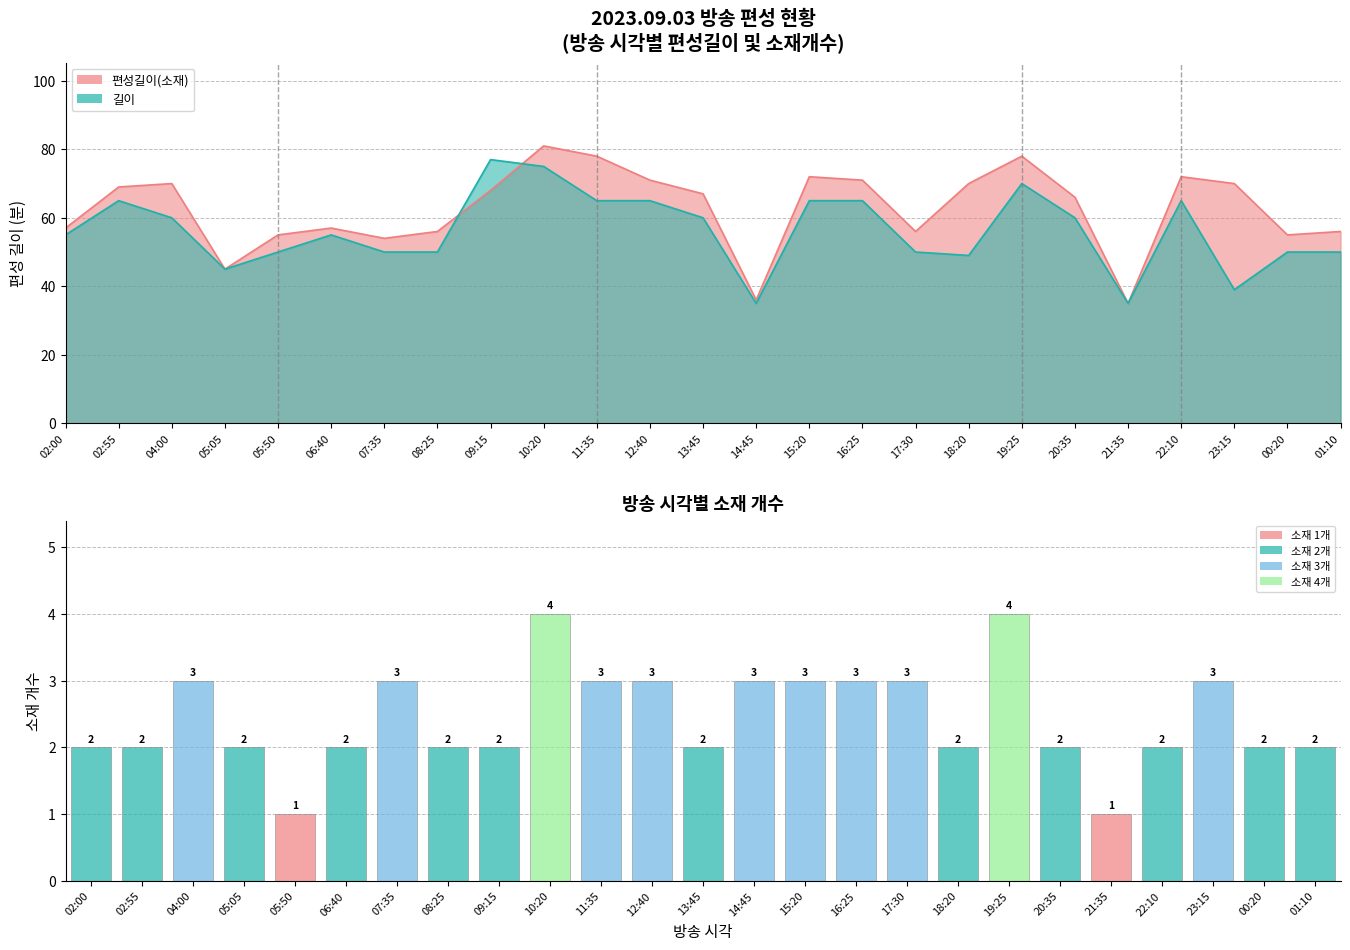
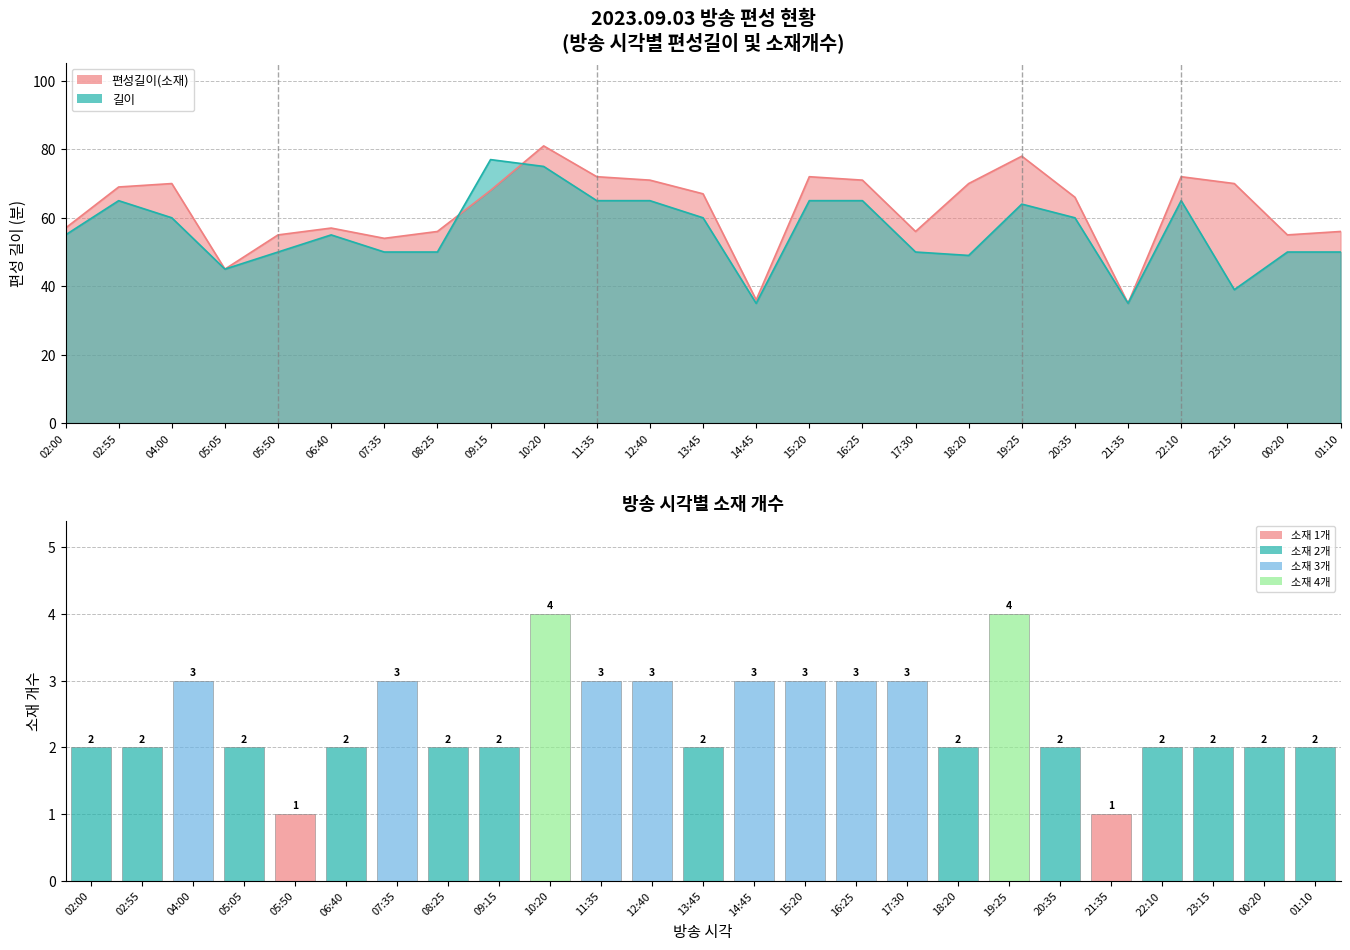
  {
    "2023.09.03 방송 편성 현황 (방송 시각별 편성길이 및 소재개수)": {
      "편성길이(소재)": {
        "02:00": 57,
        "02:55": 69,
        "04:00": 70,
        "05:50": 55,
        "06:40": 57,
        "07:35": 54,
        "08:25": 56,
        "09:15": 68,
        "10:20": 81,
-       "11:35": 78,
+       "11:35": 72,
        "12:40": 71,
        "13:45": 67,
        "14:45": 36,
        "15:20": 72,
        "16:25": 71,
        "17:30": 56,
        "18:20": 70,
        "19:25": 78,
        "20:35": 66,
        "22:10": 72,
        "23:15": 70,
        "00:20": 55,
        "01:10": 56
      },
      "길이": {
        "02:00": 55,
        "02:55": 65,
        "04:00": 60,
        "05:50": 50,
        "06:40": 55,
        "07:35": 50,
        "08:25": 50,
        "09:15": 77,
        "10:20": 75,
        "11:35": 65,
        "12:40": 65,
        "13:45": 60,
        "14:45": 35,
        "15:20": 65,
        "16:25": 65,
        "17:30": 50,
        "18:20": 49,
-       "19:25": 70,
+       "19:25": 64,
        "20:35": 60,
        "22:10": 65,
        "23:15": 39,
        "00:20": 50,
        "01:10": 50
      }
    },
    "방송 시각별 소재 개수": {
      "02:00": 2,
      "02:55": 2,
      "04:00": 3,
      "05:05": 2,
      "05:50": 1,
      "06:40": 2,
      "07:35": 3,
      "08:25": 2,
      "09:15": 2,
      "10:20": 4,
      "11:35": 3,
      "12:40": 3,
      "13:45": 2,
      "14:45": 3,
      "15:20": 3,
      "16:25": 3,
      "17:30": 3,
      "18:20": 2,
      "19:25": 4,
      "20:35": 2,
      "21:35": 1,
      "22:10": 2,
-     "23:15": 3,
+     "23:15": 2,
      "00:20": 2,
      "01:10": 2
    }
  }
